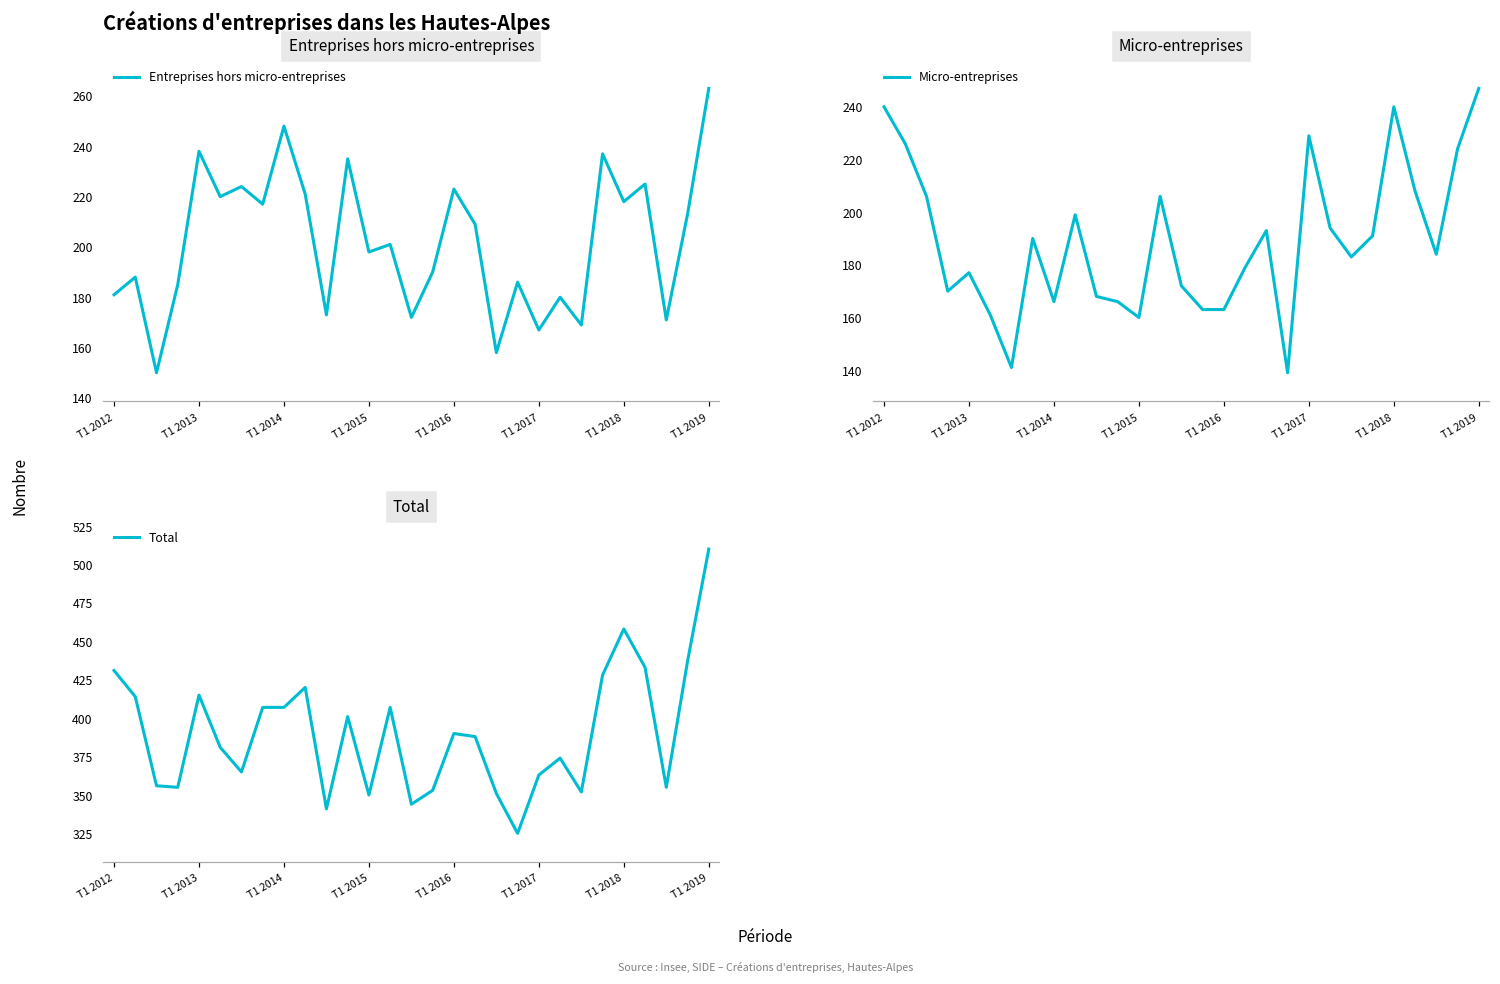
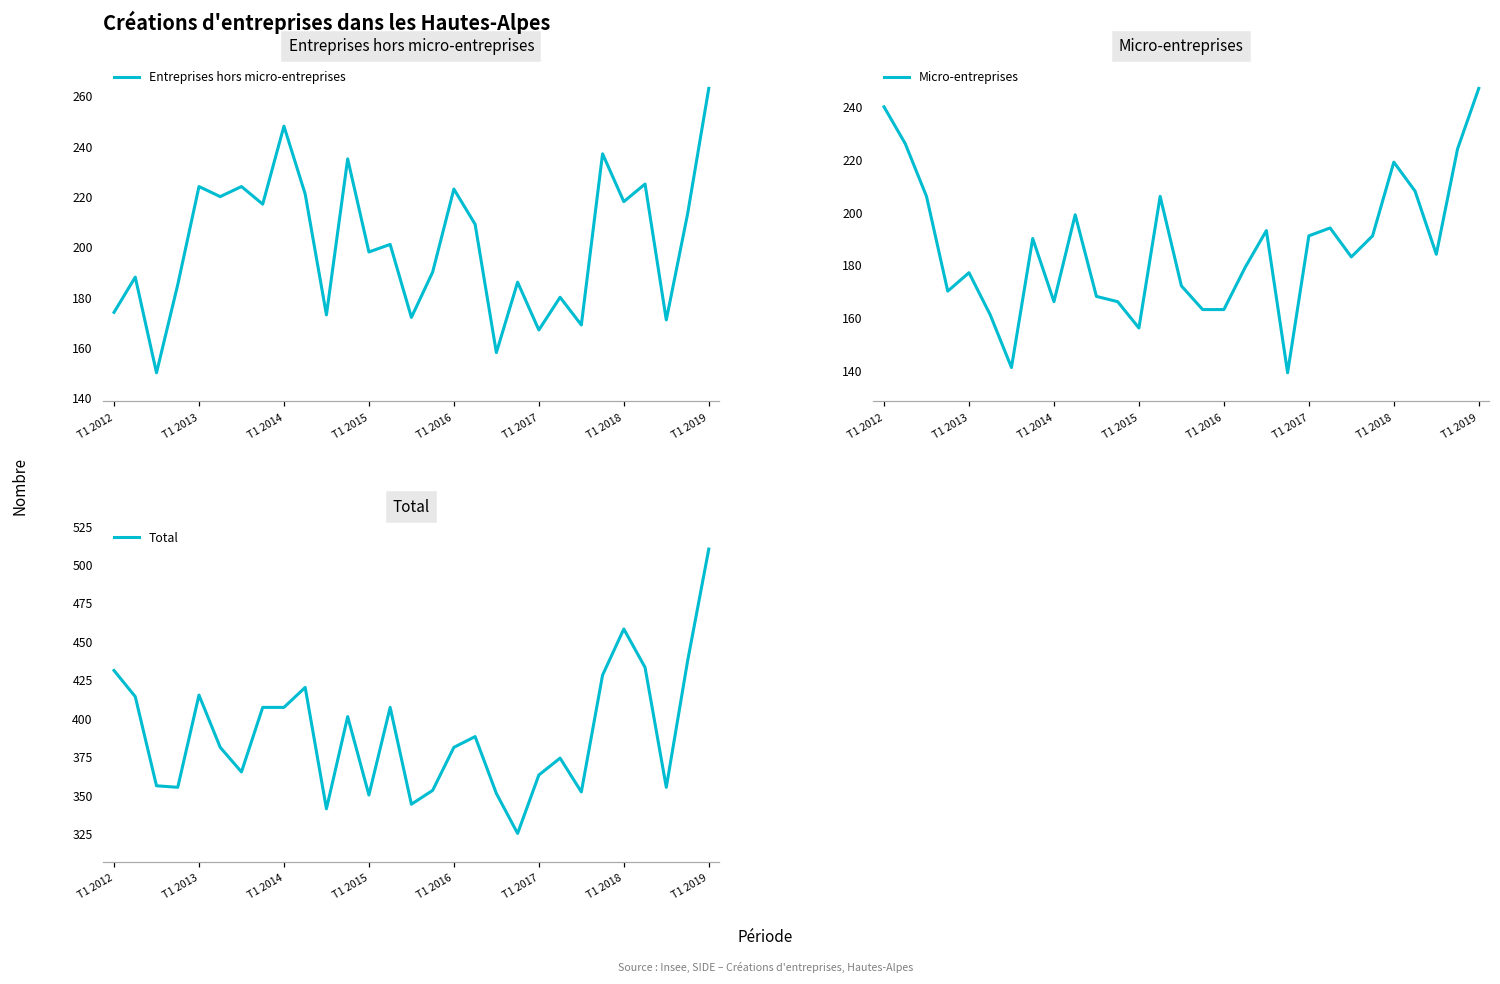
  {
    "Entreprises hors micro-entreprises": {
-     "T1 2012": 181,
-     "T1 2013": 238,
+     "T1 2012": 174,
+     "T1 2013": 224,
      "T1 2014": 248,
      "T1 2015": 198,
      "T1 2016": 223,
      "T1 2017": 167,
      "T1 2018": 218,
      "T1 2019": 263
    },
    "Micro-entreprises": {
      "T1 2012": 240,
      "T1 2013": 177,
      "T1 2014": 166,
-     "T1 2015": 160,
+     "T1 2015": 156,
      "T1 2016": 163,
-     "T1 2017": 229,
-     "T1 2018": 240,
+     "T1 2017": 191,
+     "T1 2018": 219,
      "T1 2019": 247
    },
    "Total": {
      "T1 2012": 431,
      "T1 2013": 415,
      "T1 2014": 407,
      "T1 2015": 350,
-     "T1 2016": 390,
+     "T1 2016": 381,
      "T1 2017": 363,
      "T1 2018": 458,
      "T1 2019": 510
    }
  }
